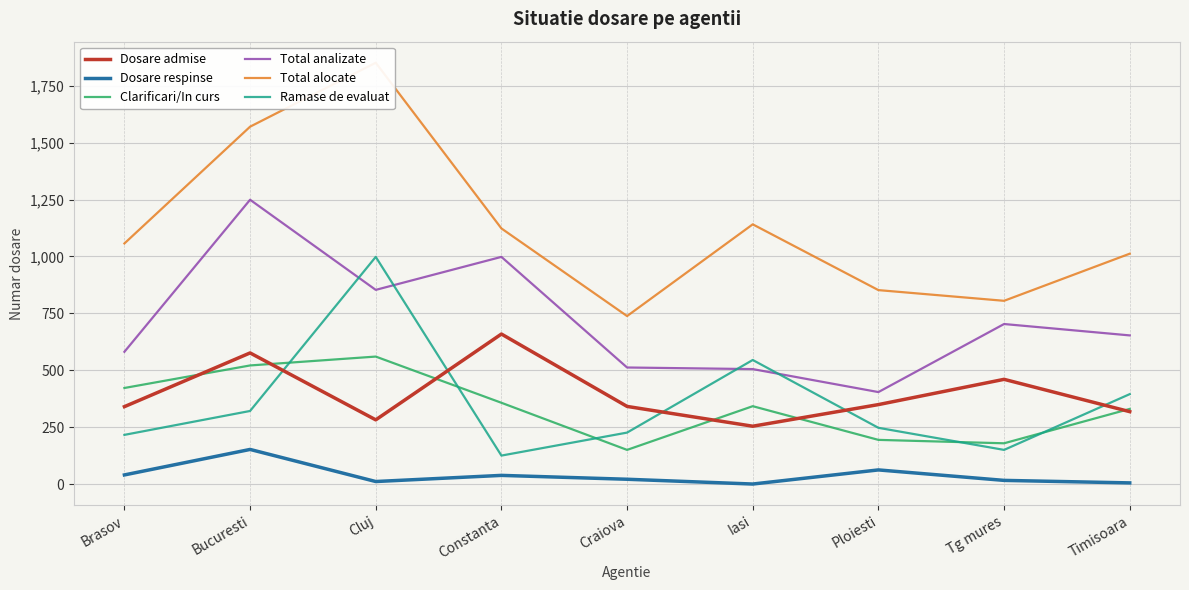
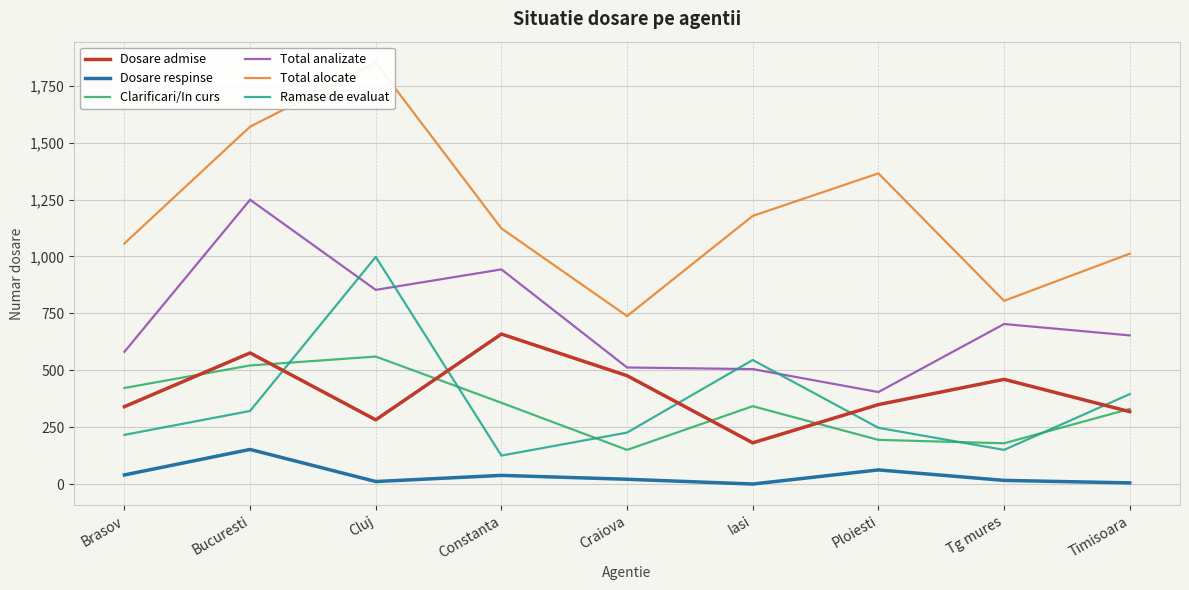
  {
    "Dosare admise": {
      "Brasov": "340",
      "Bucuresti": "580",
      "Cluj": "280",
      "Constanta": "660",
-     "Craiova": "340",
-     "Iasi": "250",
+     "Craiova": "480",
+     "Iasi": "180",
      "Ploiesti": "350",
      "Tg mures": "460",
      "Timisoara": "320"
    },
    "Total analizate": {
      "Brasov": "580",
      "Bucuresti": "1,250",
      "Cluj": "850",
-     "Constanta": "1,000",
+     "Constanta": "940",
      "Craiova": "510",
      "Iasi": "510",
      "Ploiesti": "400",
      "Tg mures": "700",
      "Timisoara": "650"
    },
    "Total alocate": {
      "Brasov": "1,060",
      "Bucuresti": "1,570",
      "Constanta": "1,120",
      "Craiova": "740",
-     "Iasi": "1,140",
-     "Ploiesti": "850",
+     "Iasi": "1,180",
+     "Ploiesti": "1,370",
      "Tg mures": "810",
      "Timisoara": "1,010"
    }
  }
